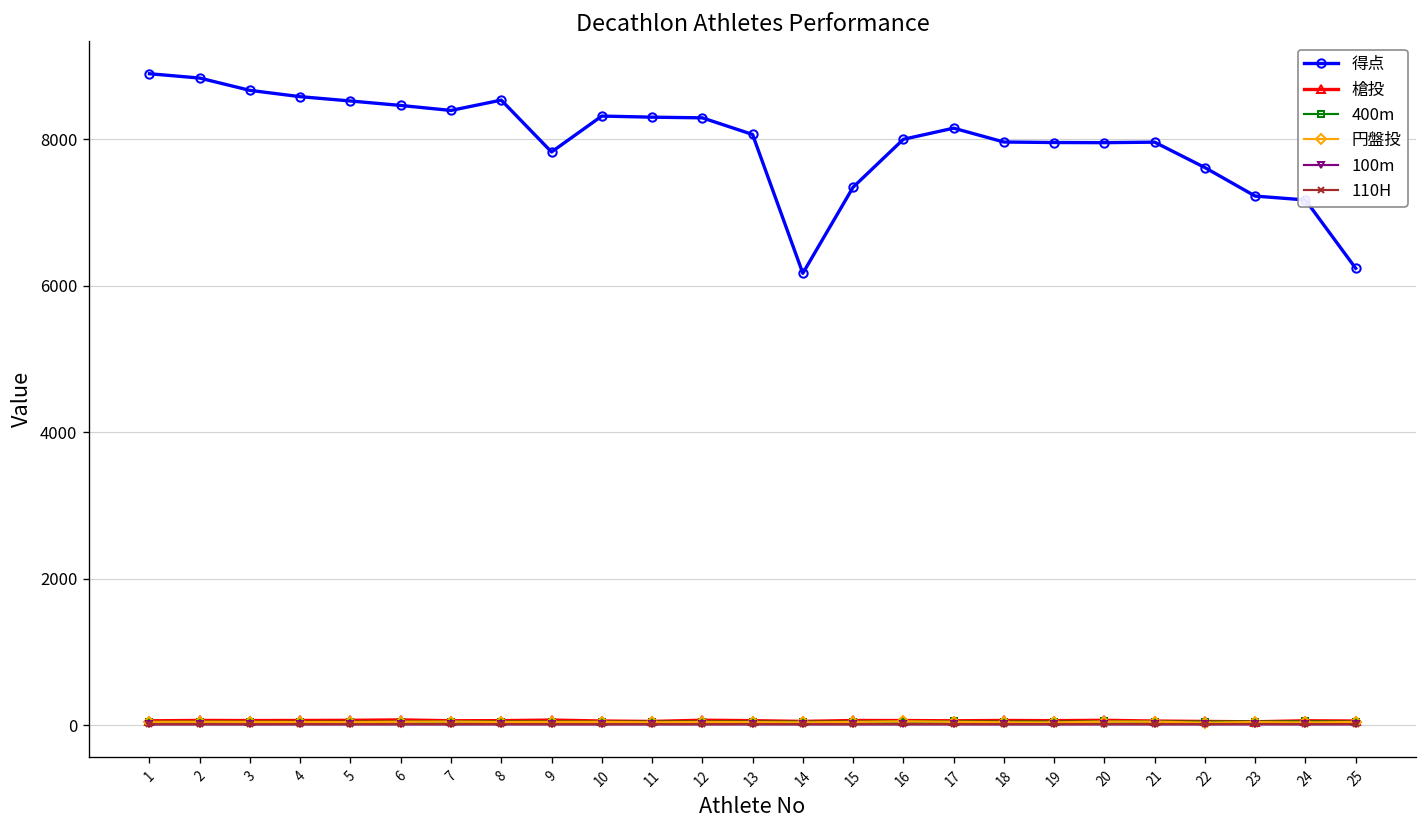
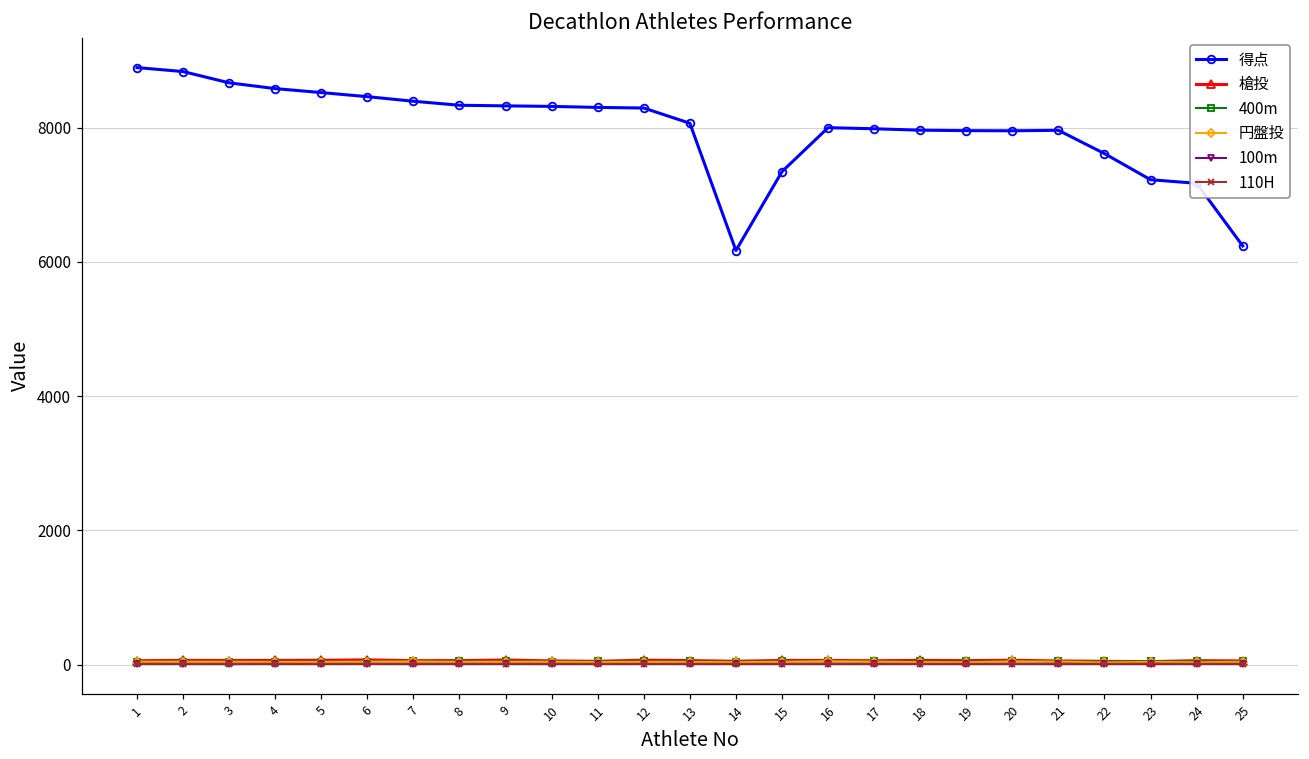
  {
    "得点": {
      "1": 8900,
      "2": 8800,
      "3": 8700,
      "4": 8600,
      "5": 8500,
      "6": 8500,
      "7": 8400,
-     "8": 8500,
-     "9": 7800,
+     "8": 8300,
+     "9": 8300,
      "10": 8300,
      "11": 8300,
      "12": 8300,
      "13": 8100,
      "14": 6200,
      "15": 7300,
      "16": 8000,
-     "17": 8200,
+     "17": 8000,
      "18": 8000,
      "19": 8000,
      "20": 8000,
      "21": 8000,
      "22": 7600,
      "23": 7200,
      "25": 6200
    }
  }
